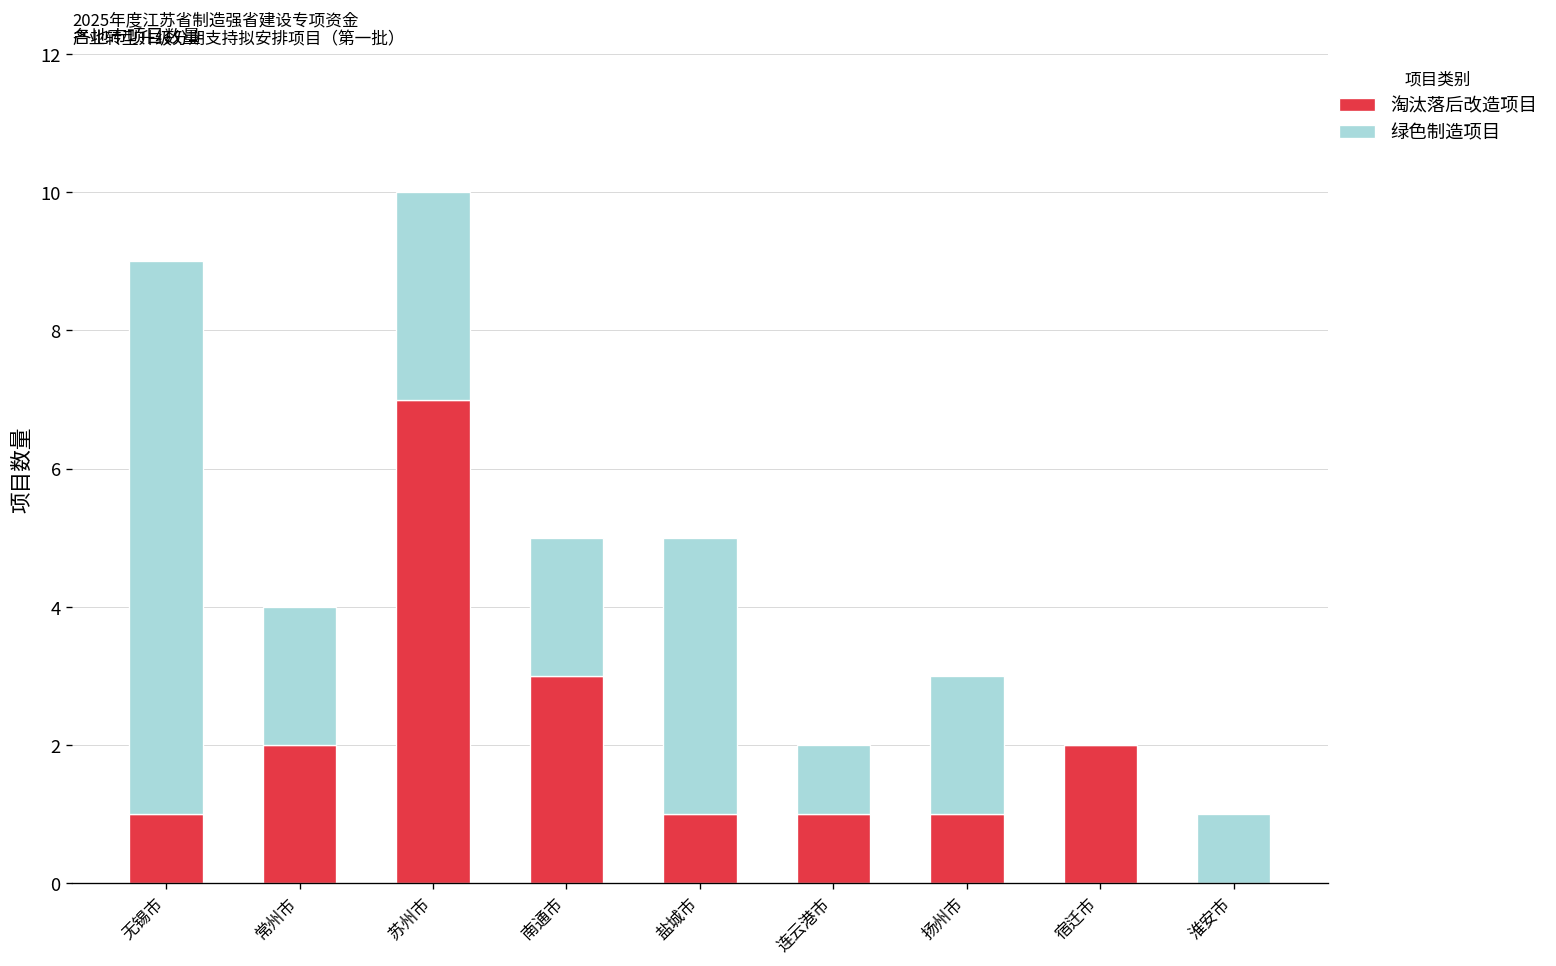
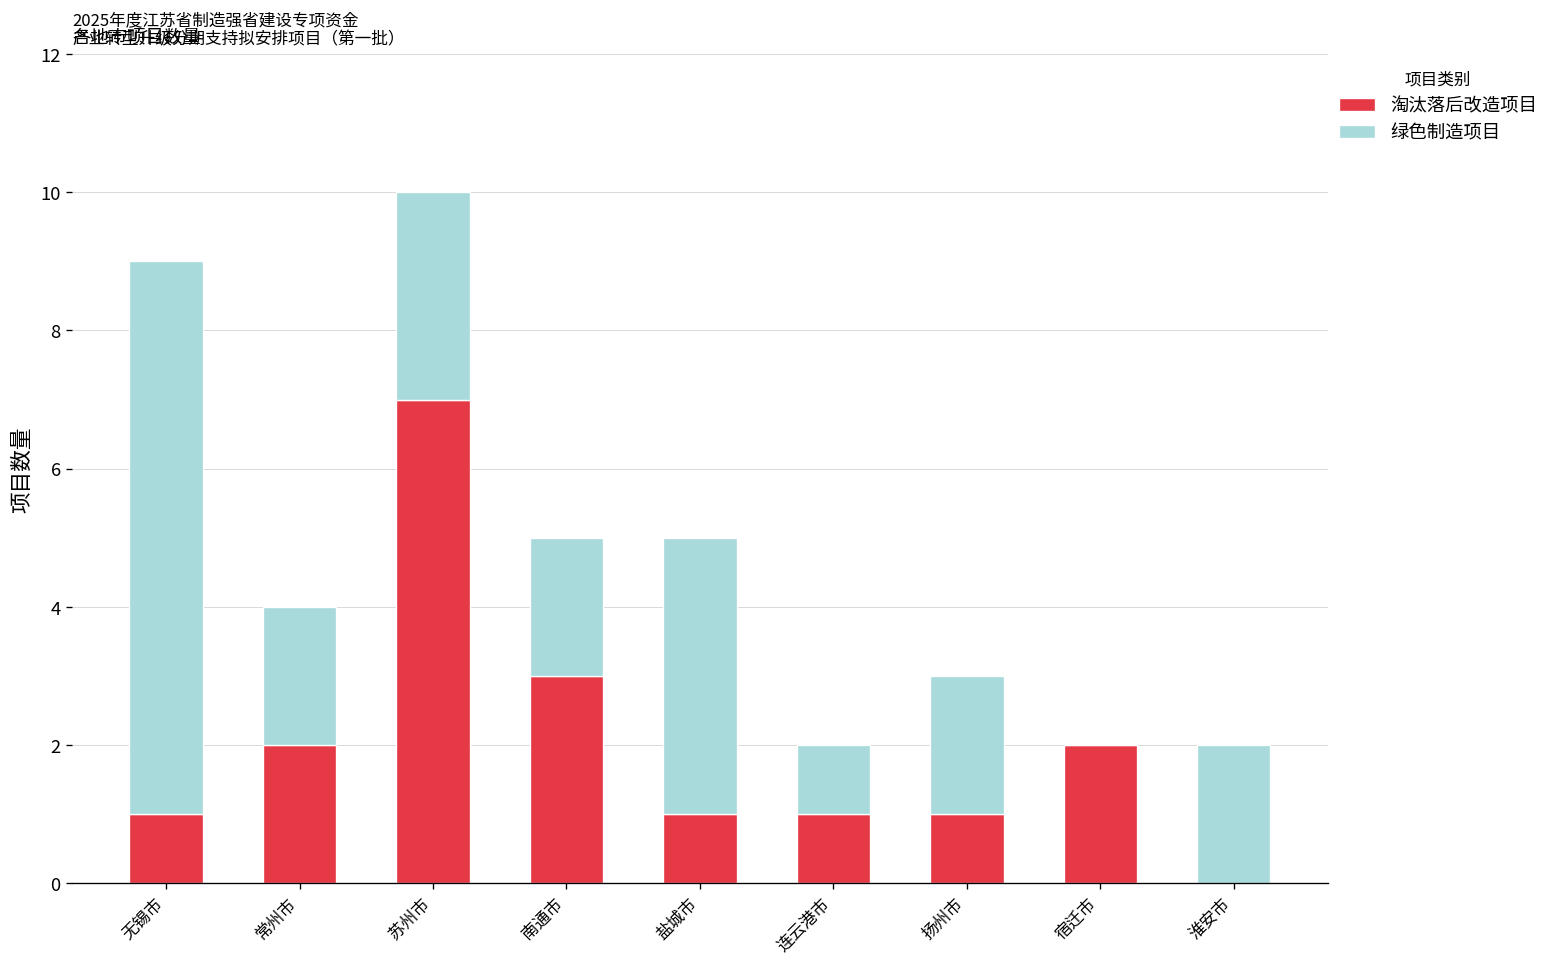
  {
    "淘汰落后改造项目": {
      "无锡市": 1,
      "常州市": 2,
      "苏州市": 7,
      "南通市": 3,
      "盐城市": 1,
      "连云港市": 1,
      "扬州市": 1,
      "宿迁市": 2,
      "淮安市": 0
    },
    "绿色制造项目": {
      "无锡市": 8,
      "常州市": 2,
      "苏州市": 3,
      "南通市": 2,
      "盐城市": 4,
      "连云港市": 1,
      "扬州市": 2,
      "宿迁市": 0,
-     "淮安市": 1
+     "淮安市": 2
    }
  }
